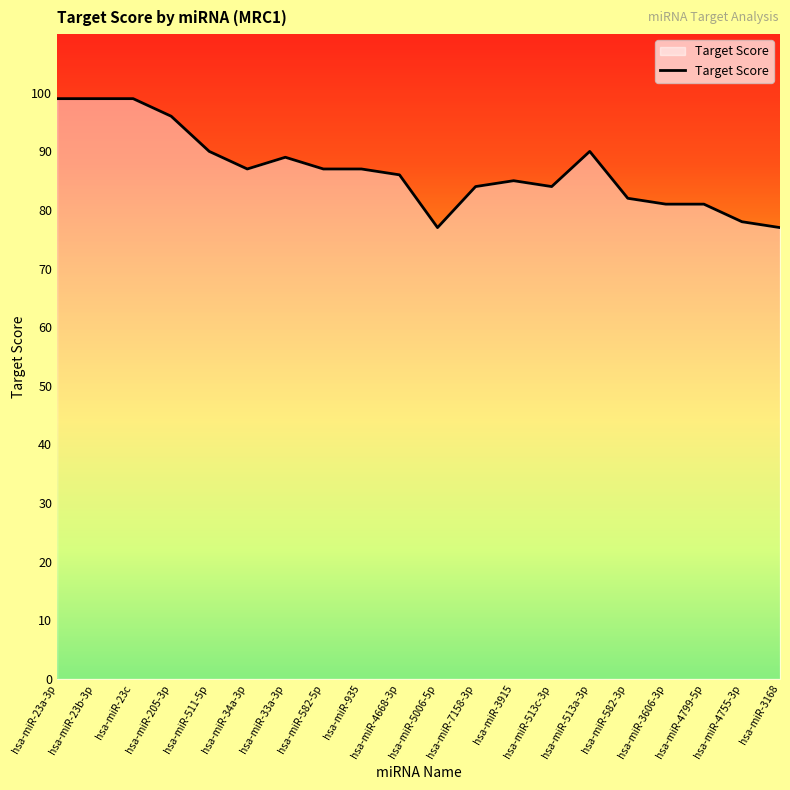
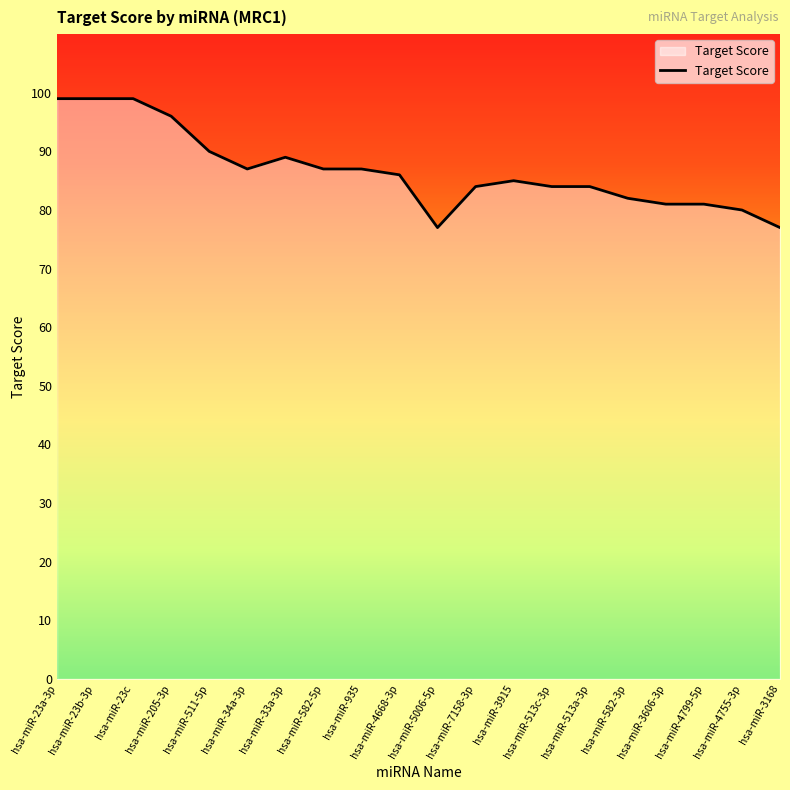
  {
    "hsa-miR-23a-3p": 99,
    "hsa-miR-23b-3p": 99,
    "hsa-miR-23c": 99,
    "hsa-miR-205-3p": 96,
    "hsa-miR-511-5p": 90,
    "hsa-miR-34a-3p": 87,
    "hsa-miR-33a-3p": 89,
    "hsa-miR-582-5p": 87,
    "hsa-miR-935": 87,
    "hsa-miR-4668-3p": 86,
    "hsa-miR-5006-5p": 77,
    "hsa-miR-7158-3p": 84,
    "hsa-miR-3915": 85,
    "hsa-miR-513c-3p": 84,
-   "hsa-miR-513a-3p": 90,
+   "hsa-miR-513a-3p": 84,
    "hsa-miR-582-3p": 82,
    "hsa-miR-3606-3p": 81,
    "hsa-miR-4799-5p": 81,
-   "hsa-miR-4755-3p": 78,
+   "hsa-miR-4755-3p": 80,
    "hsa-miR-3168": 77
  }
